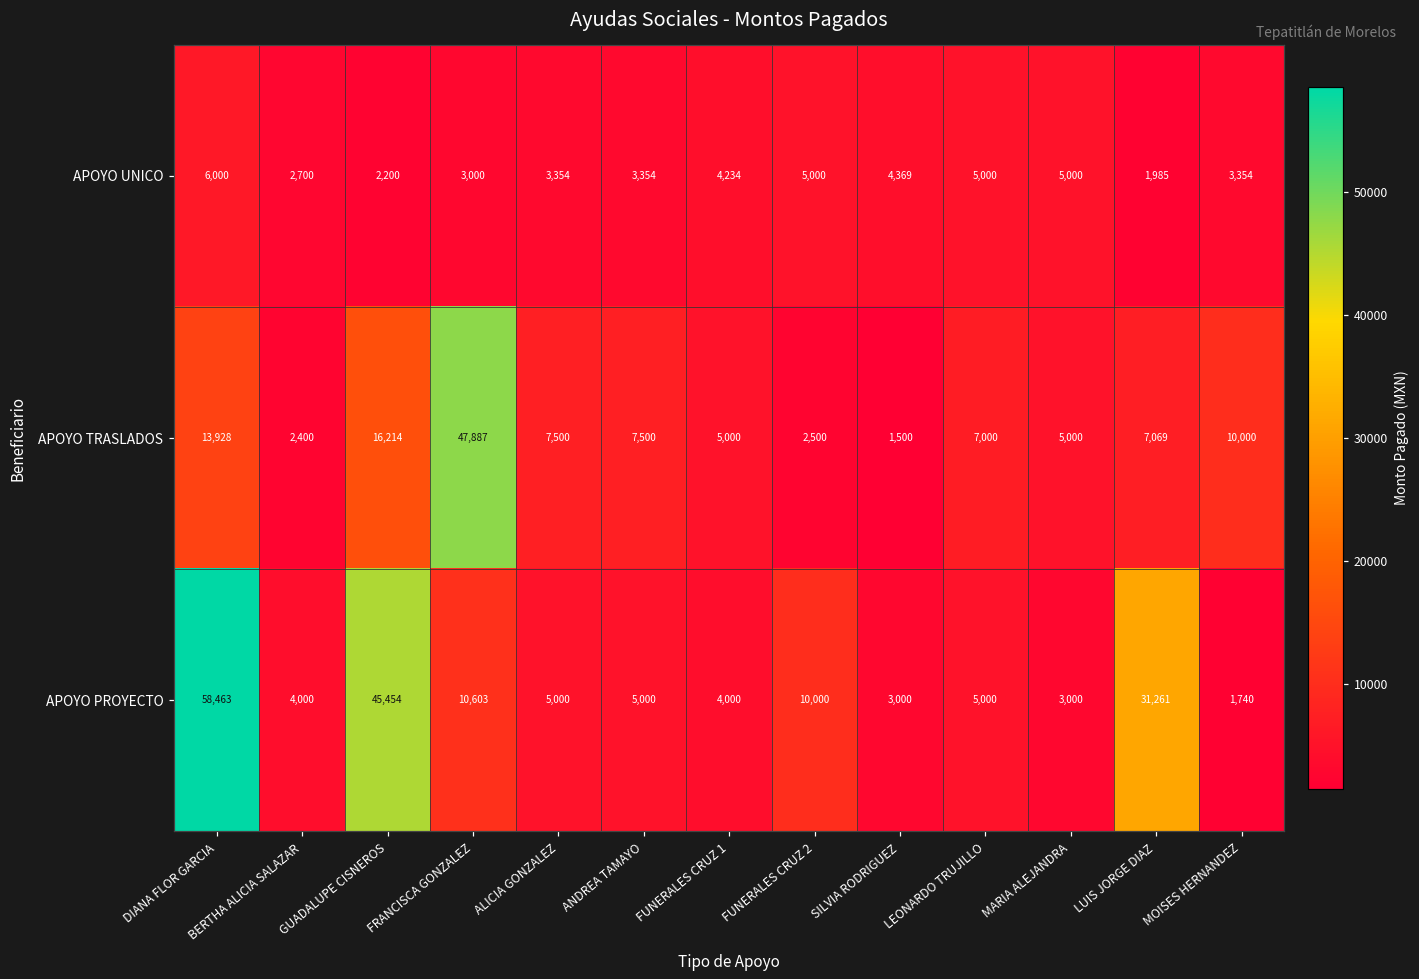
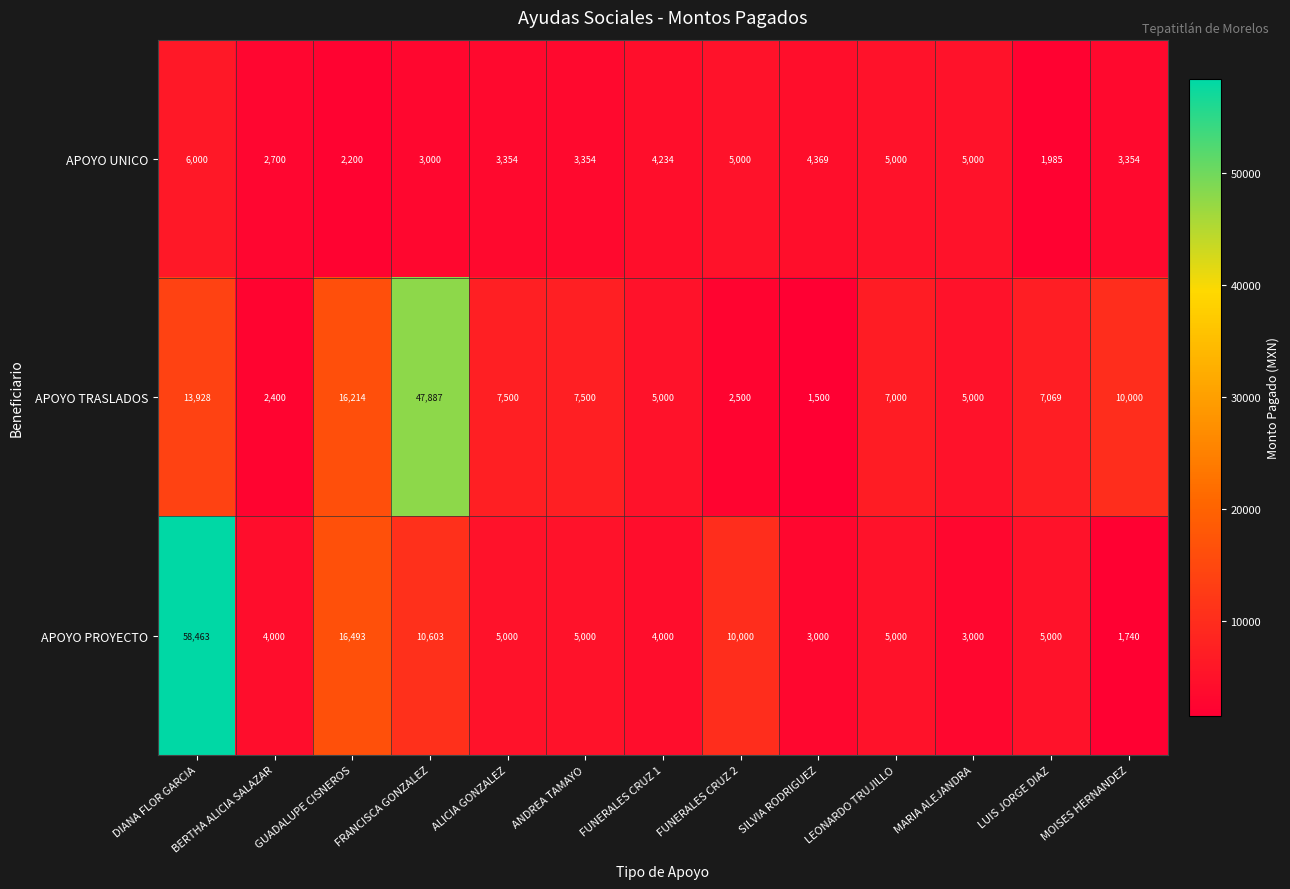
  {
    "APOYO UNICO": {
      "DIANA FLOR GARCIA": "6,000",
      "BERTHA ALICIA SALAZAR": "2,700",
      "GUADALUPE CISNEROS": "2,200",
      "FRANCISCA GONZALEZ": "3,000",
      "ALICIA GONZALEZ": "3,354",
      "ANDREA TAMAYO": "3,354",
      "FUNERALES CRUZ 1": "4,234",
      "FUNERALES CRUZ 2": "5,000",
      "SILVIA RODRIGUEZ": "4,369",
      "LEONARDO TRUJILLO": "5,000",
      "MARIA ALEJANDRA": "5,000",
      "LUIS JORGE DIAZ": "1,985",
      "MOISES HERNANDEZ": "3,354"
    },
    "APOYO TRASLADOS": {
      "DIANA FLOR GARCIA": "13,928",
      "BERTHA ALICIA SALAZAR": "2,400",
      "GUADALUPE CISNEROS": "16,214",
      "FRANCISCA GONZALEZ": "47,887",
      "ALICIA GONZALEZ": "7,500",
      "ANDREA TAMAYO": "7,500",
      "FUNERALES CRUZ 1": "5,000",
      "FUNERALES CRUZ 2": "2,500",
      "SILVIA RODRIGUEZ": "1,500",
      "LEONARDO TRUJILLO": "7,000",
      "MARIA ALEJANDRA": "5,000",
      "LUIS JORGE DIAZ": "7,069",
      "MOISES HERNANDEZ": "10,000"
    },
    "APOYO PROYECTO": {
      "DIANA FLOR GARCIA": "58,463",
      "BERTHA ALICIA SALAZAR": "4,000",
-     "GUADALUPE CISNEROS": "45,454",
+     "GUADALUPE CISNEROS": "16,493",
      "FRANCISCA GONZALEZ": "10,603",
      "ALICIA GONZALEZ": "5,000",
      "ANDREA TAMAYO": "5,000",
      "FUNERALES CRUZ 1": "4,000",
      "FUNERALES CRUZ 2": "10,000",
      "SILVIA RODRIGUEZ": "3,000",
      "LEONARDO TRUJILLO": "5,000",
      "MARIA ALEJANDRA": "3,000",
-     "LUIS JORGE DIAZ": "31,261",
+     "LUIS JORGE DIAZ": "5,000",
      "MOISES HERNANDEZ": "1,740"
    }
  }
